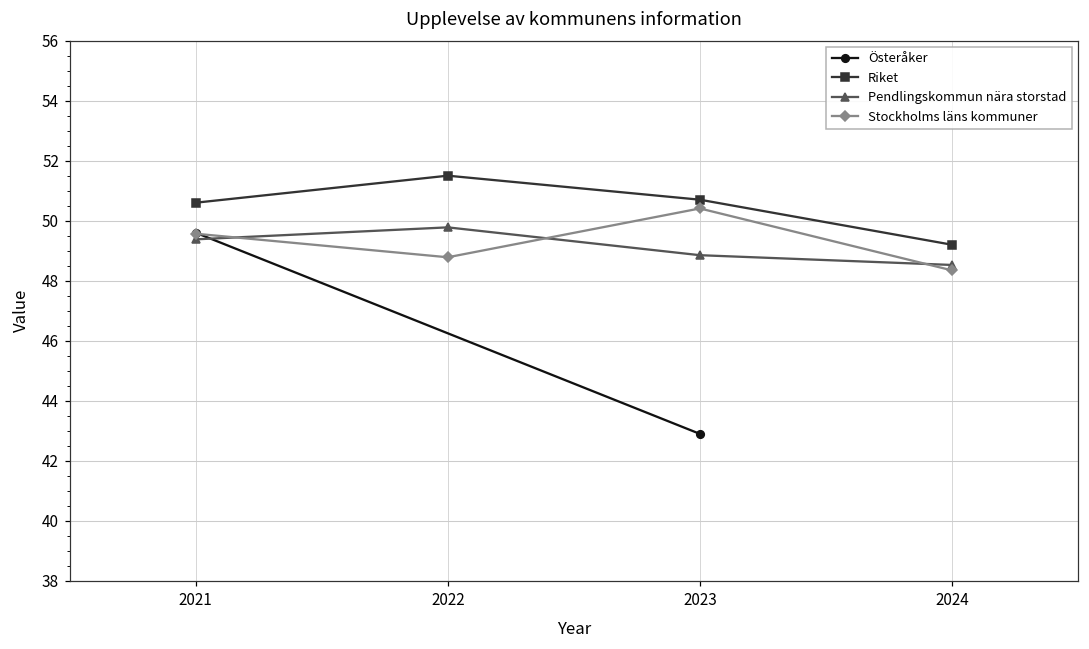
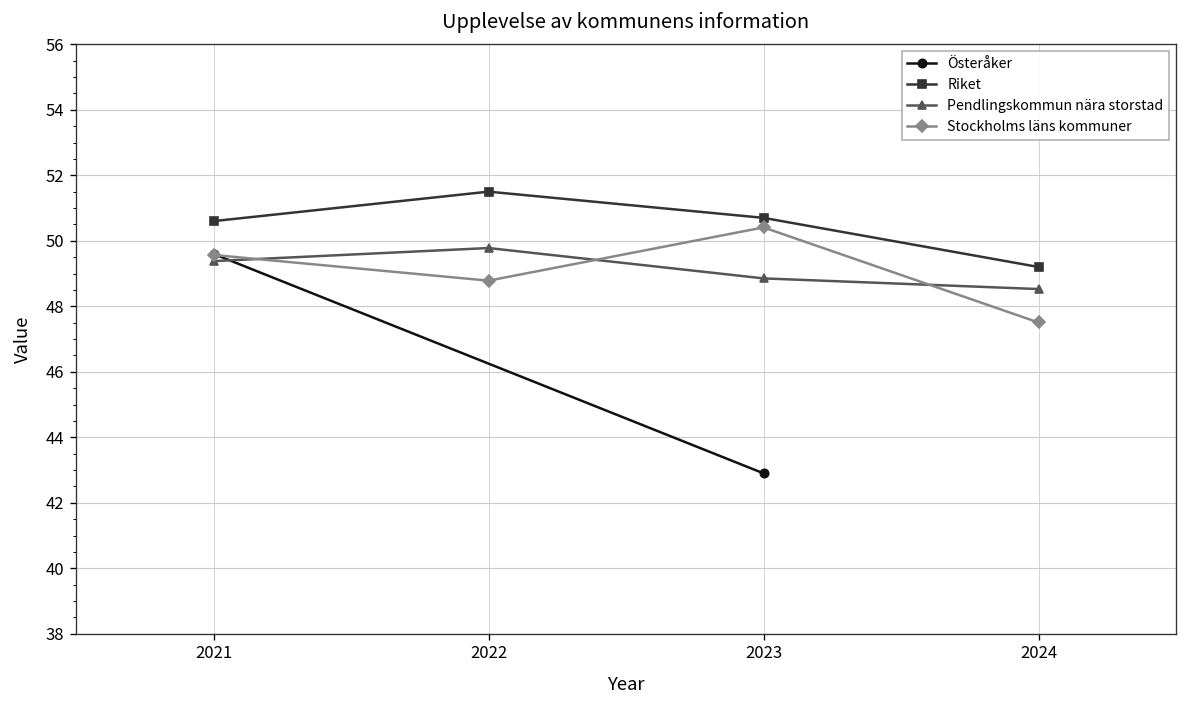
  {
    "Stockholms läns kommuner": {
      "2022": 48.8,
      "2023": 50.4,
-     "2024": 48.3
+     "2024": 47.5
    }
  }
